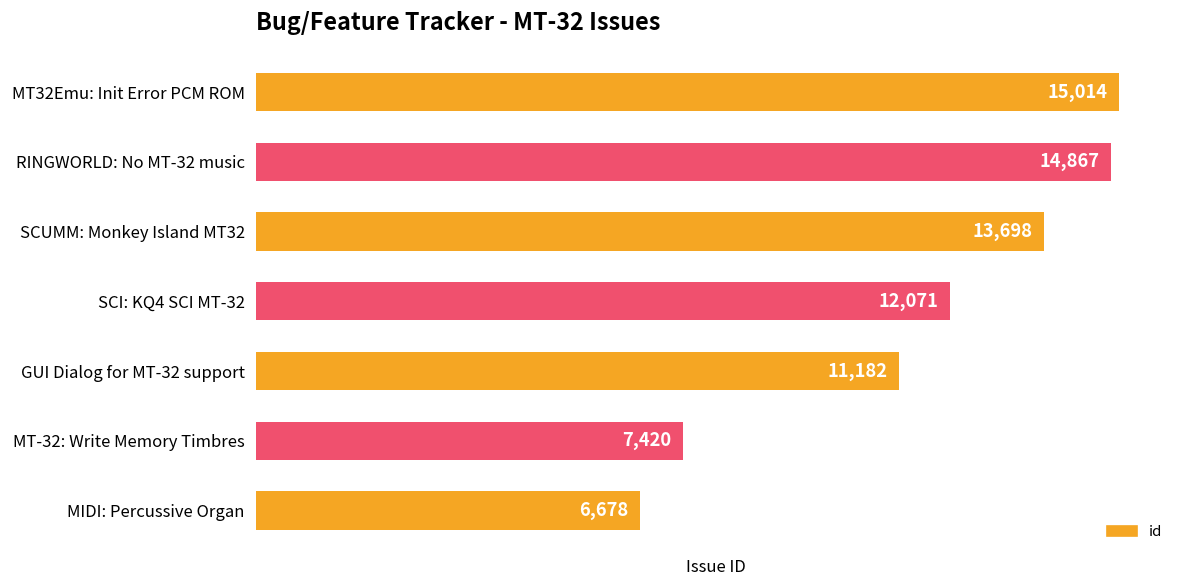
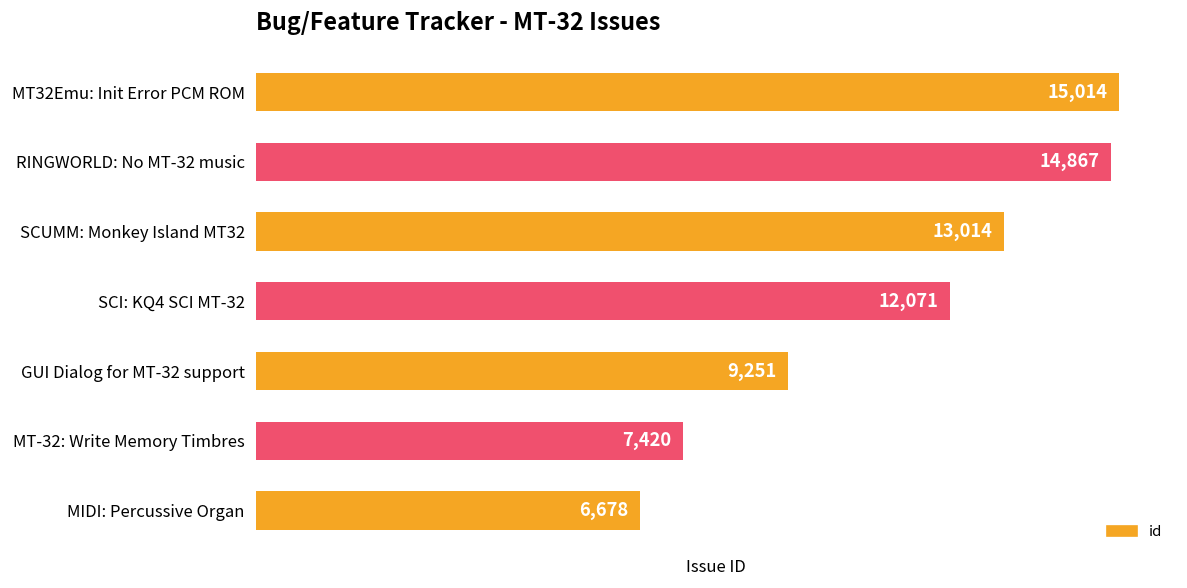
  {
    "MT32Emu: Init Error PCM ROM": "15,014",
    "RINGWORLD: No MT-32 music": "14,867",
-   "SCUMM: Monkey Island MT32": "13,698",
+   "SCUMM: Monkey Island MT32": "13,014",
    "SCI: KQ4 SCI MT-32": "12,071",
-   "GUI Dialog for MT-32 support": "11,182",
+   "GUI Dialog for MT-32 support": "9,251",
    "MT-32: Write Memory Timbres": "7,420",
    "MIDI: Percussive Organ": "6,678"
  }
